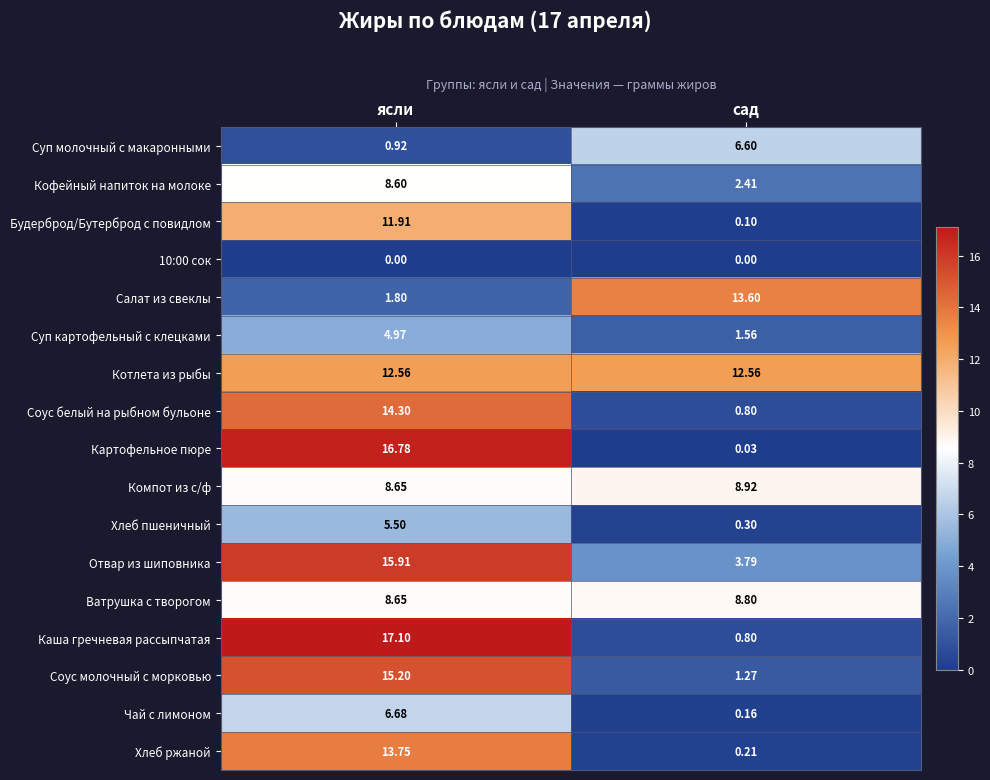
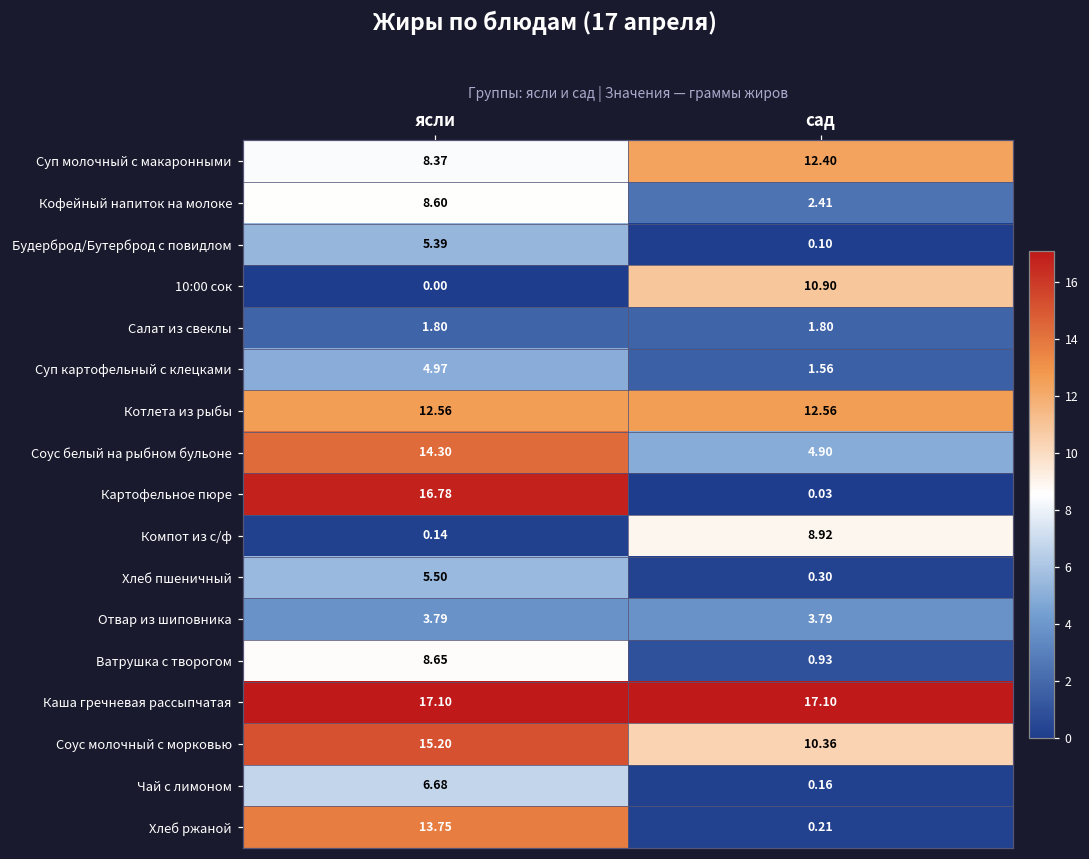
  {
    "Суп молочный с макаронными": {
-     "ясли": 0.92,
-     "сад": 6.60
+     "ясли": 8.37,
+     "сад": 12.40
    },
    "Кофейный напиток на молоке": {
      "ясли": 8.60,
      "сад": 2.41
    },
    "Будерброд/Бутерброд с повидлом": {
-     "ясли": 11.91,
+     "ясли": 5.39,
      "сад": 0.10
    },
    "10:00 сок": {
      "ясли": 0.00,
-     "сад": 0.00
+     "сад": 10.90
    },
    "Салат из свеклы": {
      "ясли": 1.80,
-     "сад": 13.60
+     "сад": 1.80
    },
    "Суп картофельный с клецками": {
      "ясли": 4.97,
      "сад": 1.56
    },
    "Котлета из рыбы": {
      "ясли": 12.56,
      "сад": 12.56
    },
    "Соус белый на рыбном бульоне": {
      "ясли": 14.30,
-     "сад": 0.80
+     "сад": 4.90
    },
    "Картофельное пюре": {
      "ясли": 16.78,
      "сад": 0.03
    },
    "Компот из с/ф": {
-     "ясли": 8.65,
+     "ясли": 0.14,
      "сад": 8.92
    },
    "Хлеб пшеничный": {
      "ясли": 5.50,
      "сад": 0.30
    },
    "Отвар из шиповника": {
-     "ясли": 15.91,
+     "ясли": 3.79,
      "сад": 3.79
    },
    "Ватрушка с творогом": {
      "ясли": 8.65,
-     "сад": 8.80
+     "сад": 0.93
    },
    "Каша гречневая рассыпчатая": {
      "ясли": 17.10,
-     "сад": 0.80
+     "сад": 17.10
    },
    "Соус молочный с морковью": {
      "ясли": 15.20,
-     "сад": 1.27
+     "сад": 10.36
    },
    "Чай с лимоном": {
      "ясли": 6.68,
      "сад": 0.16
    },
    "Хлеб ржаной": {
      "ясли": 13.75,
      "сад": 0.21
    }
  }
